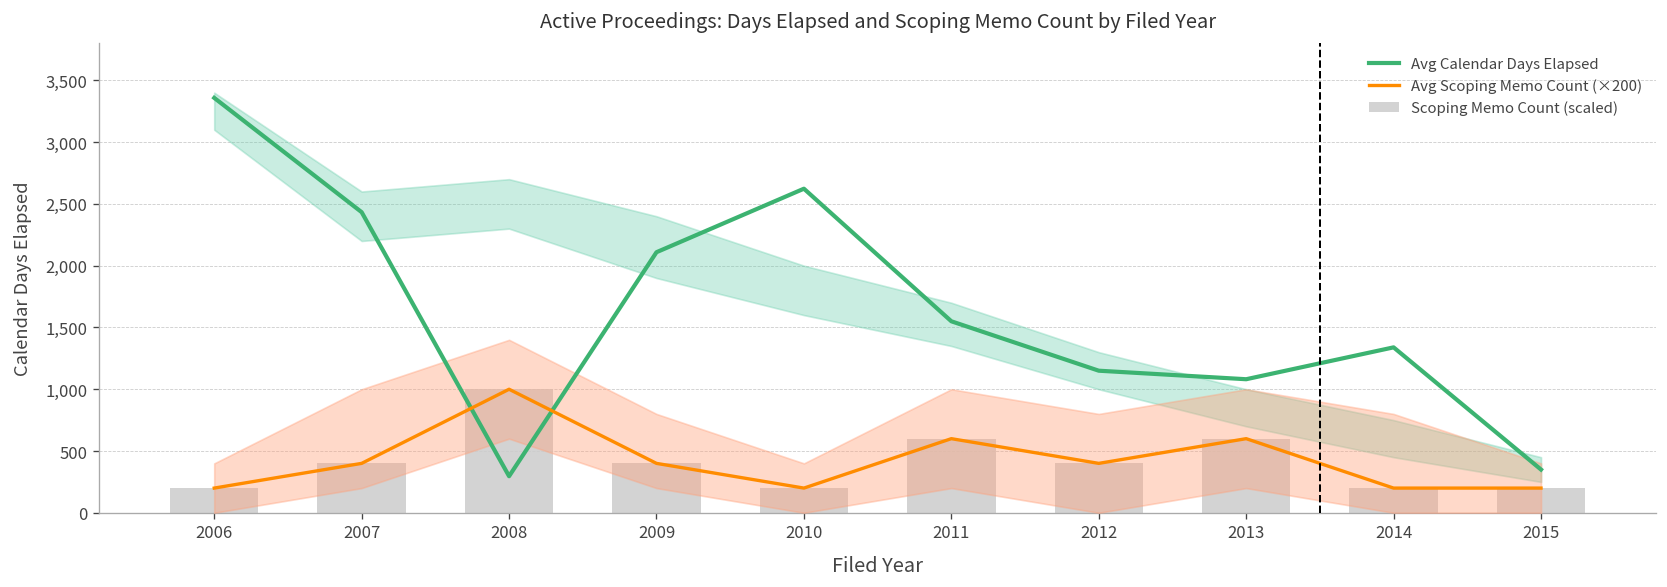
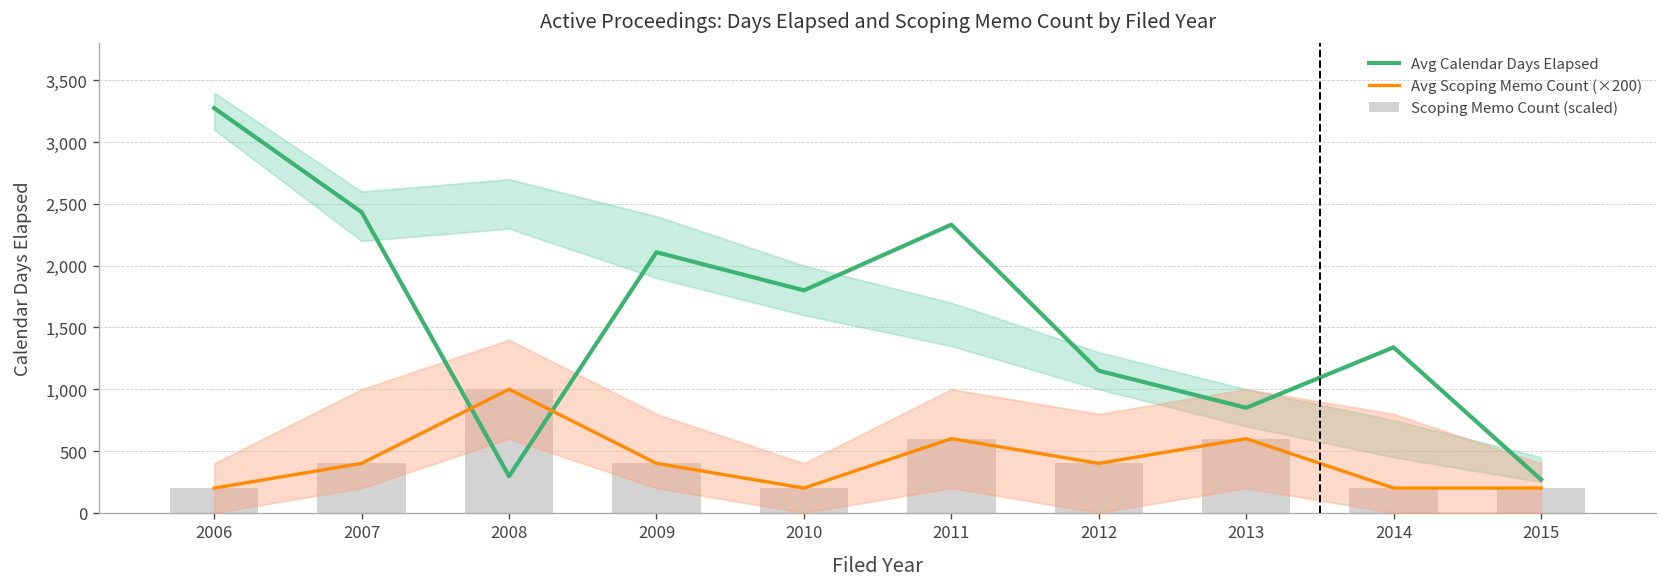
  {
    "Avg Calendar Days Elapsed": {
-     "2006": "3,360",
+     "2006": "3,280",
      "2007": "2,430",
      "2008": "300",
      "2009": "2,110",
-     "2010": "2,620",
-     "2011": "1,550",
+     "2010": "1,800",
+     "2011": "2,330",
      "2012": "1,150",
-     "2013": "1,080",
+     "2013": "850",
      "2014": "1,340",
-     "2015": "350"
+     "2015": "270"
    },
    "Avg Scoping Memo Count (×200)": {
      "2006": "200",
      "2007": "400",
      "2008": "1,000",
      "2009": "400",
      "2010": "200",
      "2011": "600",
      "2012": "400",
      "2013": "600",
      "2014": "200",
      "2015": "200"
    }
  }
